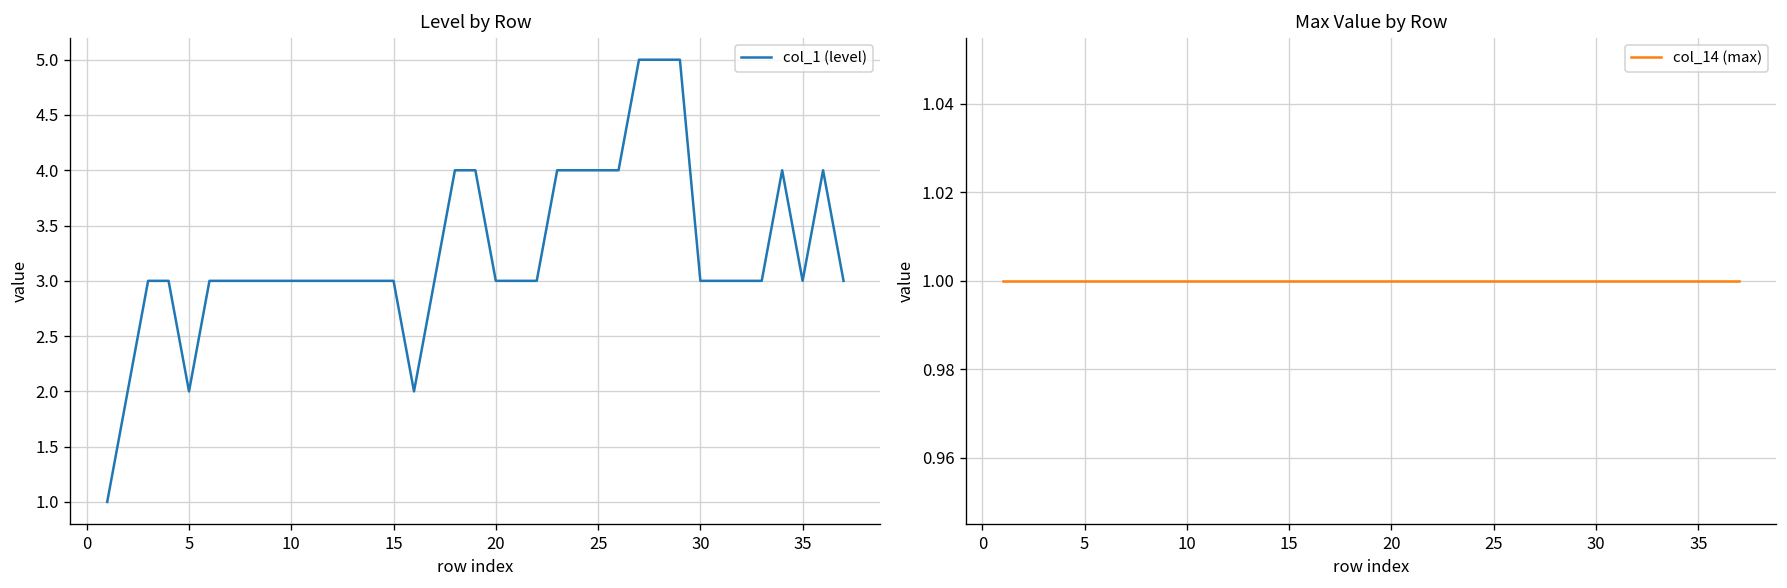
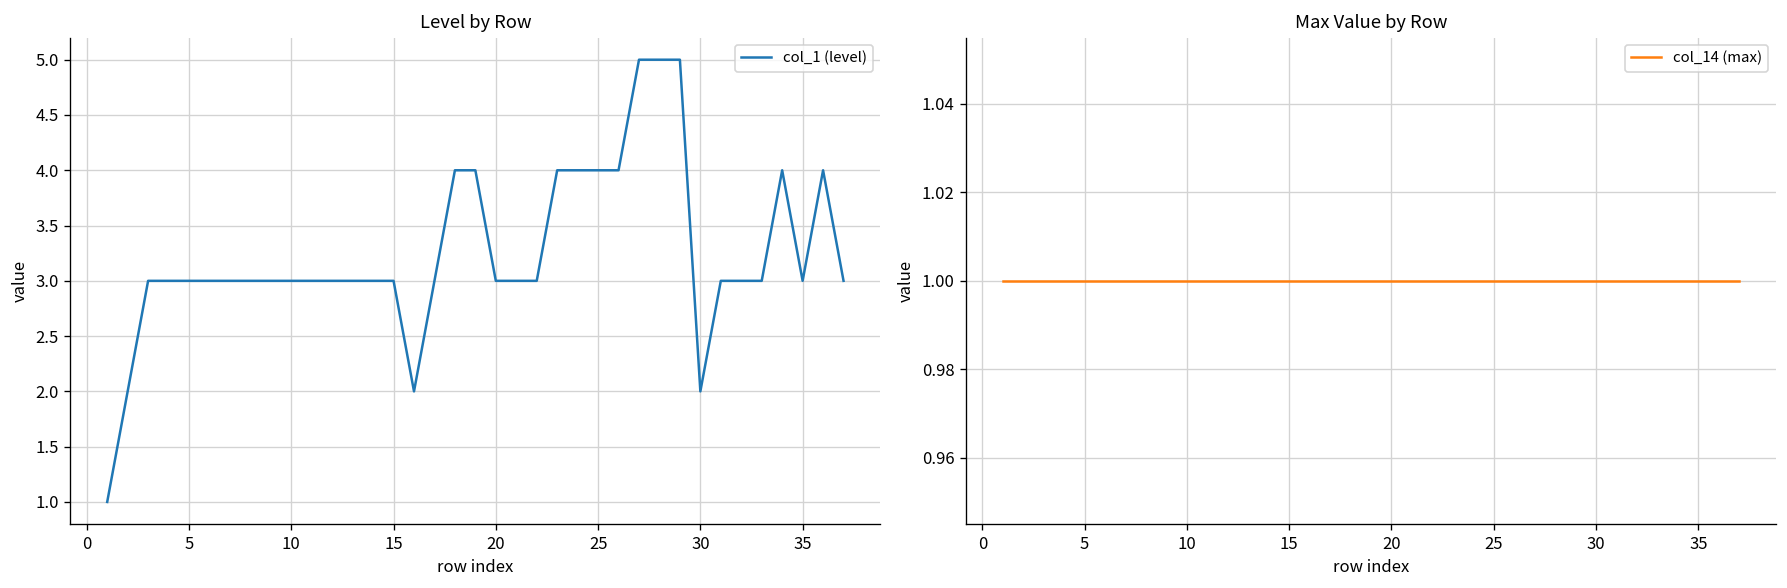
  {
    "Level by Row": {
-     "5": 2,
+     "5": 3,
      "10": 3,
      "15": 3,
      "20": 3,
      "25": 4,
-     "30": 3,
+     "30": 2,
      "35": 3
    },
    "Max Value by Row": {
      "5": 1.000,
      "10": 1.000,
      "15": 1.000,
      "20": 1.000,
      "25": 1.000,
      "30": 1.000,
      "35": 1.000
    }
  }
